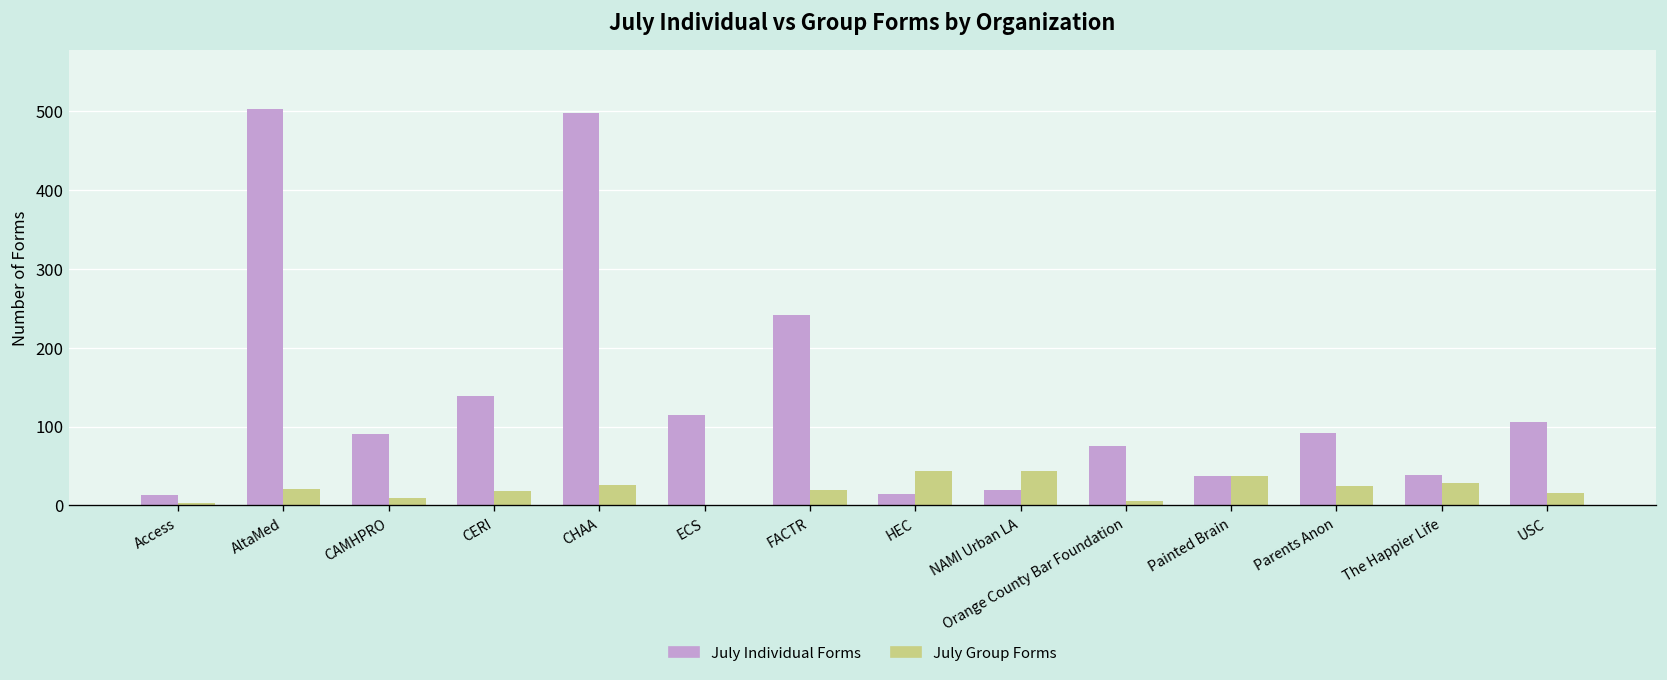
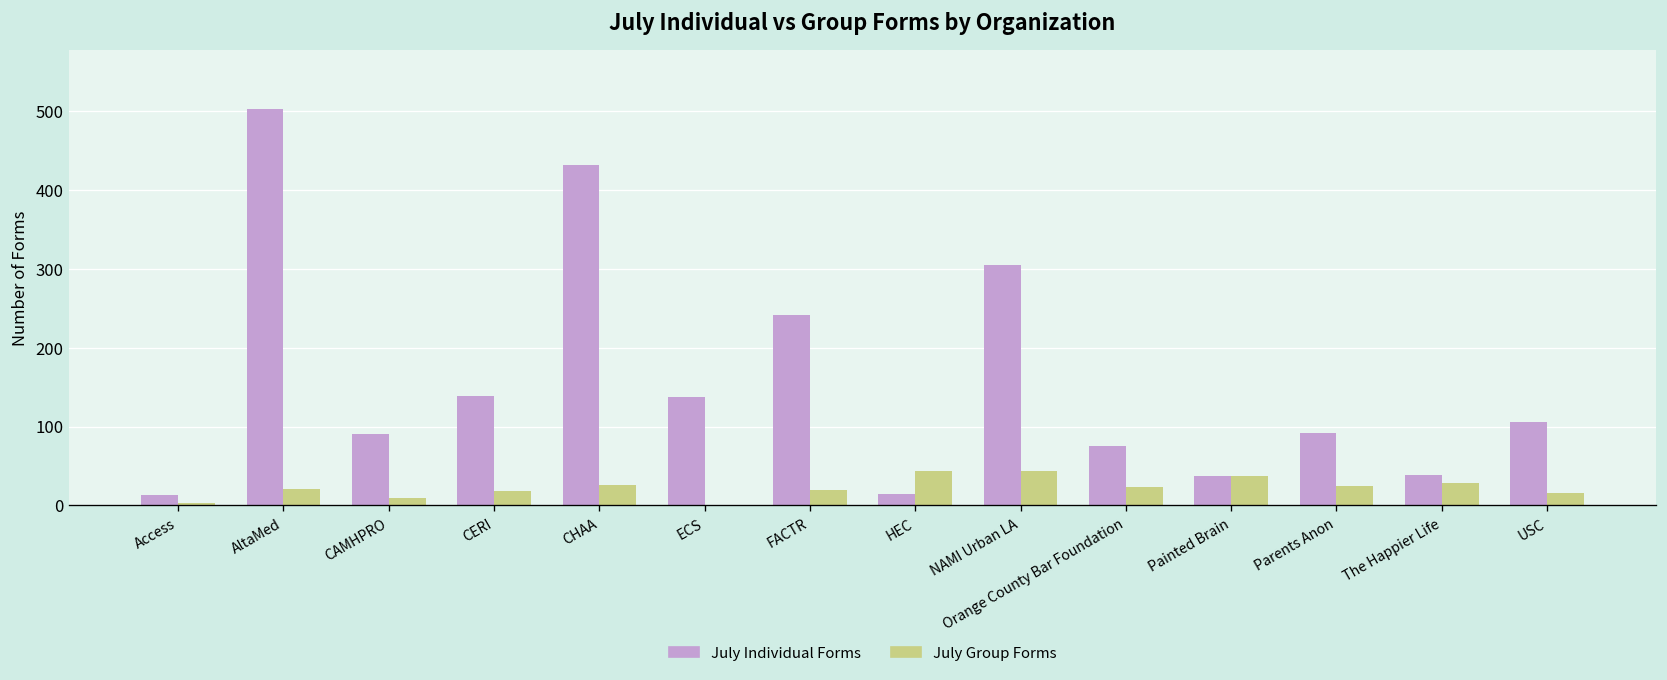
  {
    "July Individual Forms": {
      "Access": 10,
      "AltaMed": 500,
      "CAMHPRO": 90,
      "CERI": 140,
-     "CHAA": 500,
-     "ECS": 120,
+     "CHAA": 430,
+     "ECS": 140,
      "FACTR": 240,
      "HEC": 10,
-     "NAMI Urban LA": 20,
+     "NAMI Urban LA": 310,
      "Orange County Bar Foundation": 80,
      "Painted Brain": 40,
      "Parents Anon": 90,
      "The Happier Life": 40,
      "USC": 110
    },
    "July Group Forms": {
      "AltaMed": 20,
      "CAMHPRO": 10,
      "CERI": 20,
      "CHAA": 30,
      "ECS": 0,
      "FACTR": 20,
      "HEC": 40,
      "NAMI Urban LA": 40,
-     "Orange County Bar Foundation": 10,
+     "Orange County Bar Foundation": 20,
      "Painted Brain": 40,
      "Parents Anon": 30,
      "The Happier Life": 30,
      "USC": 20
    }
  }
